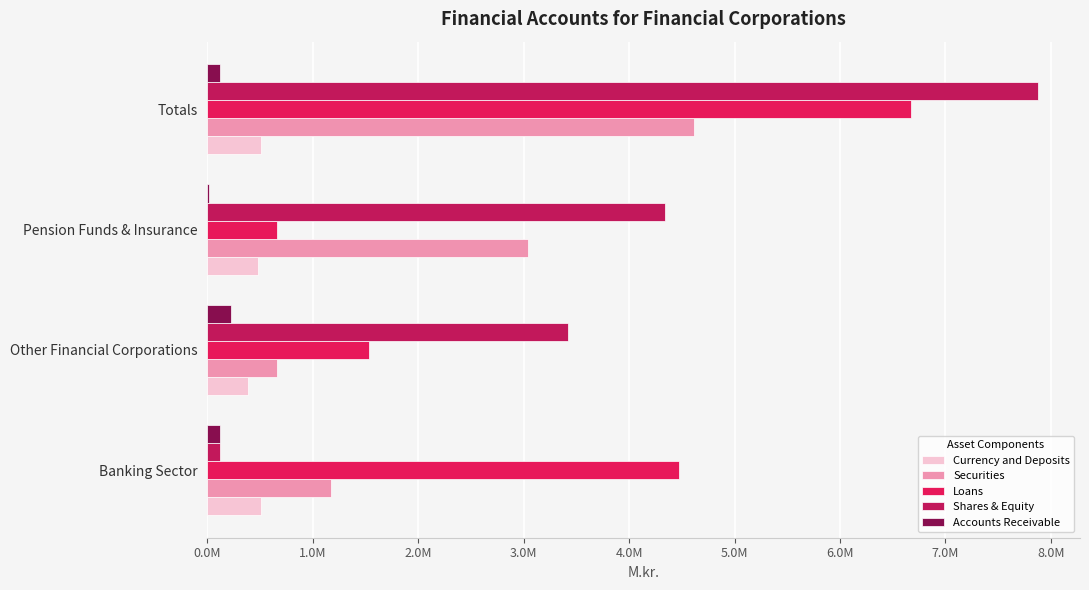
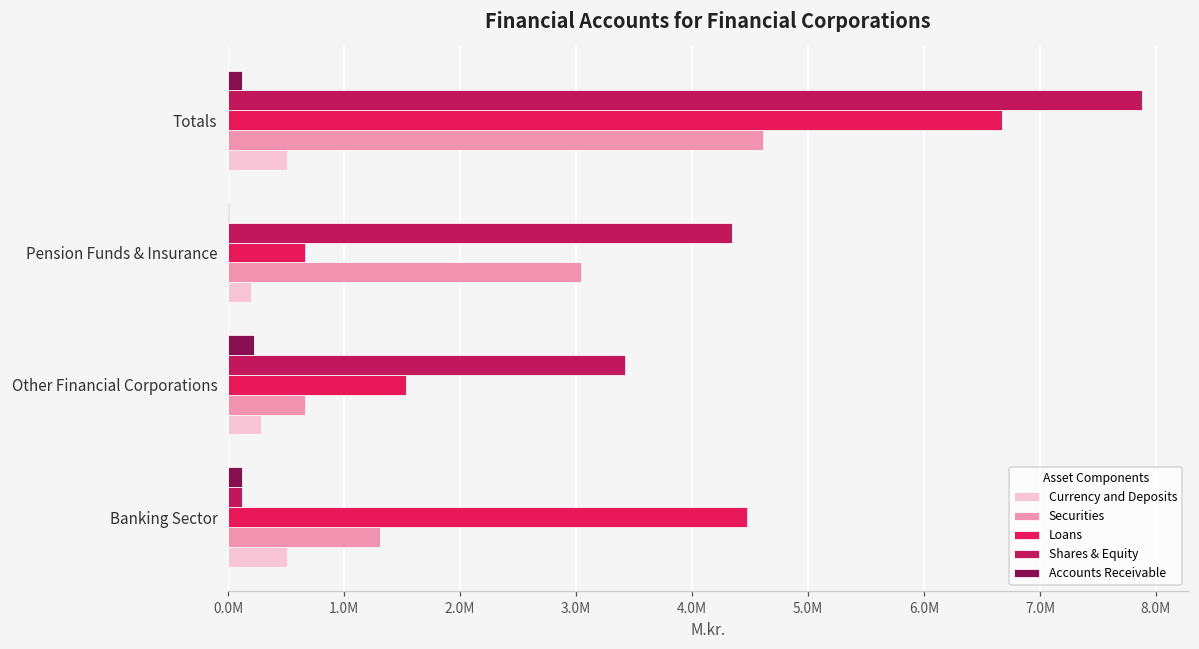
  {
    "Currency and Deposits": {
      "Totals": 510000,
-     "Pension Funds & Insurance": 480000,
-     "Other Financial Corporations": 380000,
+     "Pension Funds & Insurance": 200000,
+     "Other Financial Corporations": 280000,
      "Banking Sector": 510000
    },
    "Securities": {
      "Totals": 4610000,
      "Pension Funds & Insurance": 3040000,
      "Other Financial Corporations": 660000,
-     "Banking Sector": 1180000
+     "Banking Sector": 1310000
    },
    "Accounts Receivable": {
      "Totals": 120000,
      "Other Financial Corporations": 230000,
      "Banking Sector": 120000
    }
  }
